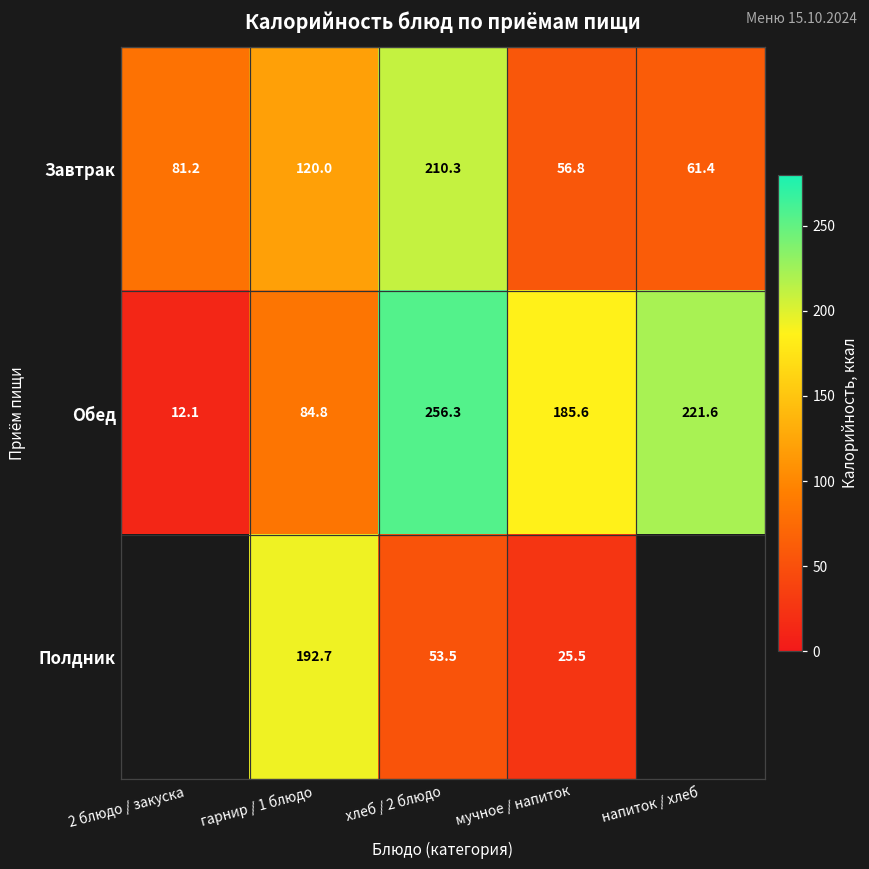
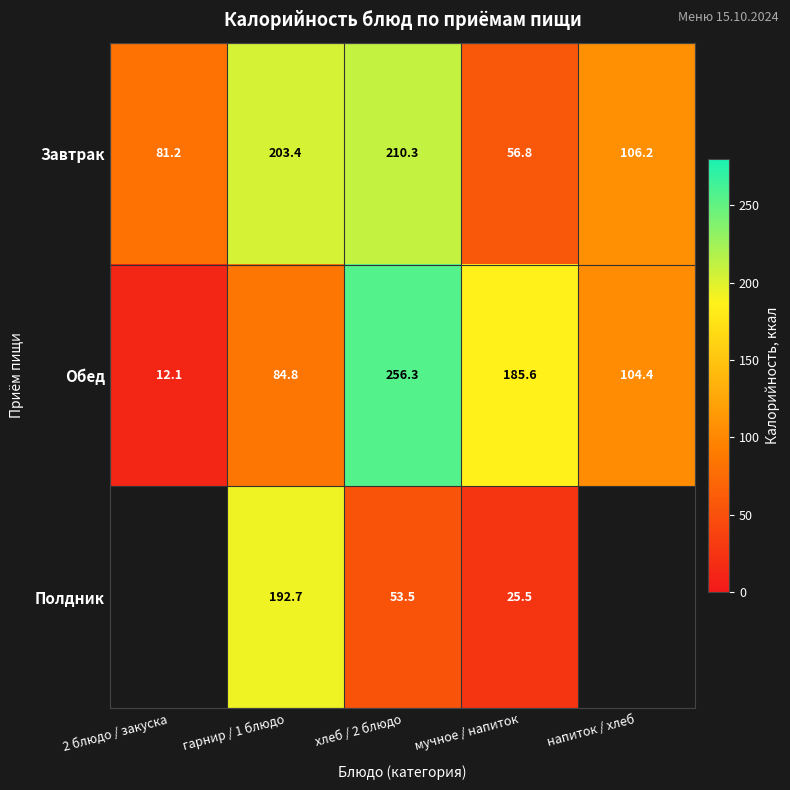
  {
    "Завтрак": {
      "2 блюдо / закуска": 81.2,
-     "гарнир / 1 блюдо": 120.0,
+     "гарнир / 1 блюдо": 203.4,
      "хлеб / 2 блюдо": 210.3,
      "мучное / напиток": 56.8,
-     "напиток / хлеб": 61.4
+     "напиток / хлеб": 106.2
    },
    "Обед": {
      "2 блюдо / закуска": 12.1,
      "гарнир / 1 блюдо": 84.8,
      "хлеб / 2 блюдо": 256.3,
      "мучное / напиток": 185.6,
-     "напиток / хлеб": 221.6
+     "напиток / хлеб": 104.4
    },
    "Полдник": {
      "гарнир / 1 блюдо": 192.7,
      "хлеб / 2 блюдо": 53.5,
      "мучное / напиток": 25.5
    }
  }
